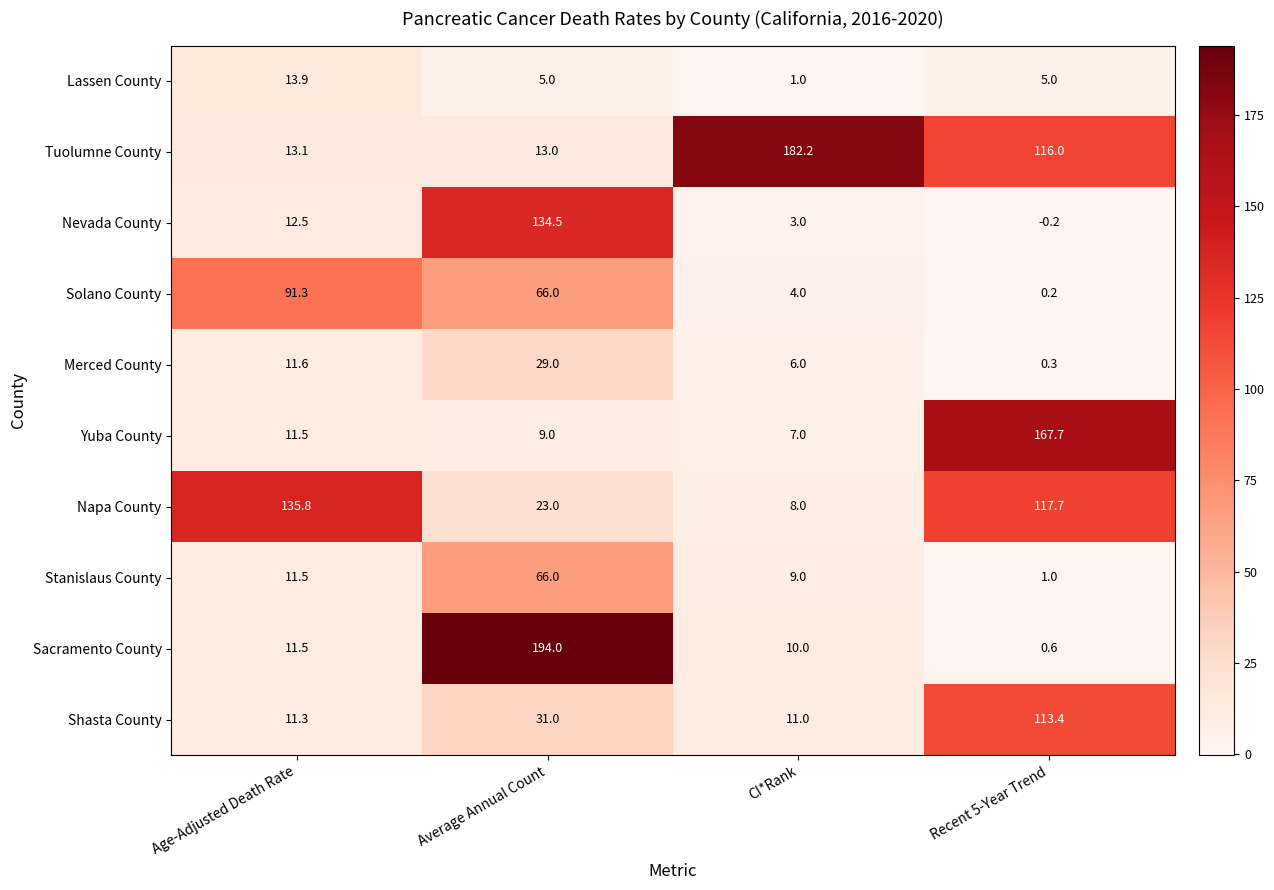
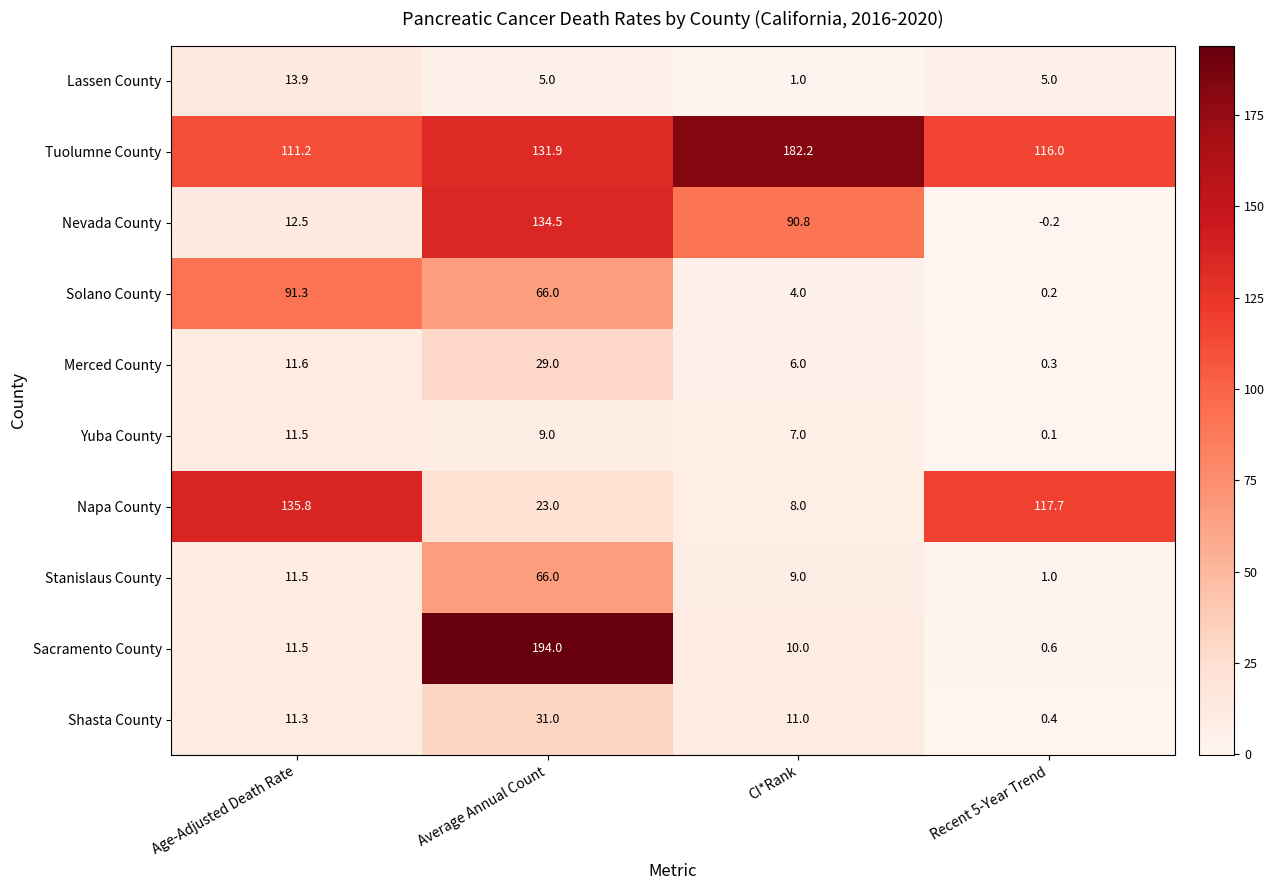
  {
    "Lassen County": {
      "Age-Adjusted Death Rate": 13.9,
      "Average Annual Count": 5.0,
      "CI*Rank": 1.0,
      "Recent 5-Year Trend": 5.0
    },
    "Tuolumne County": {
-     "Age-Adjusted Death Rate": 13.1,
-     "Average Annual Count": 13.0,
+     "Age-Adjusted Death Rate": 111.2,
+     "Average Annual Count": 131.9,
      "CI*Rank": 182.2,
      "Recent 5-Year Trend": 116.0
    },
    "Nevada County": {
      "Age-Adjusted Death Rate": 12.5,
      "Average Annual Count": 134.5,
-     "CI*Rank": 3.0,
+     "CI*Rank": 90.8,
      "Recent 5-Year Trend": -0.2
    },
    "Solano County": {
      "Age-Adjusted Death Rate": 91.3,
      "Average Annual Count": 66.0,
      "CI*Rank": 4.0,
      "Recent 5-Year Trend": 0.2
    },
    "Merced County": {
      "Age-Adjusted Death Rate": 11.6,
      "Average Annual Count": 29.0,
      "CI*Rank": 6.0,
      "Recent 5-Year Trend": 0.3
    },
    "Yuba County": {
      "Age-Adjusted Death Rate": 11.5,
      "Average Annual Count": 9.0,
      "CI*Rank": 7.0,
-     "Recent 5-Year Trend": 167.7
+     "Recent 5-Year Trend": 0.1
    },
    "Napa County": {
      "Age-Adjusted Death Rate": 135.8,
      "Average Annual Count": 23.0,
      "CI*Rank": 8.0,
      "Recent 5-Year Trend": 117.7
    },
    "Stanislaus County": {
      "Age-Adjusted Death Rate": 11.5,
      "Average Annual Count": 66.0,
      "CI*Rank": 9.0,
      "Recent 5-Year Trend": 1.0
    },
    "Sacramento County": {
      "Age-Adjusted Death Rate": 11.5,
      "Average Annual Count": 194.0,
      "CI*Rank": 10.0,
      "Recent 5-Year Trend": 0.6
    },
    "Shasta County": {
      "Age-Adjusted Death Rate": 11.3,
      "Average Annual Count": 31.0,
      "CI*Rank": 11.0,
-     "Recent 5-Year Trend": 113.4
+     "Recent 5-Year Trend": 0.4
    }
  }
